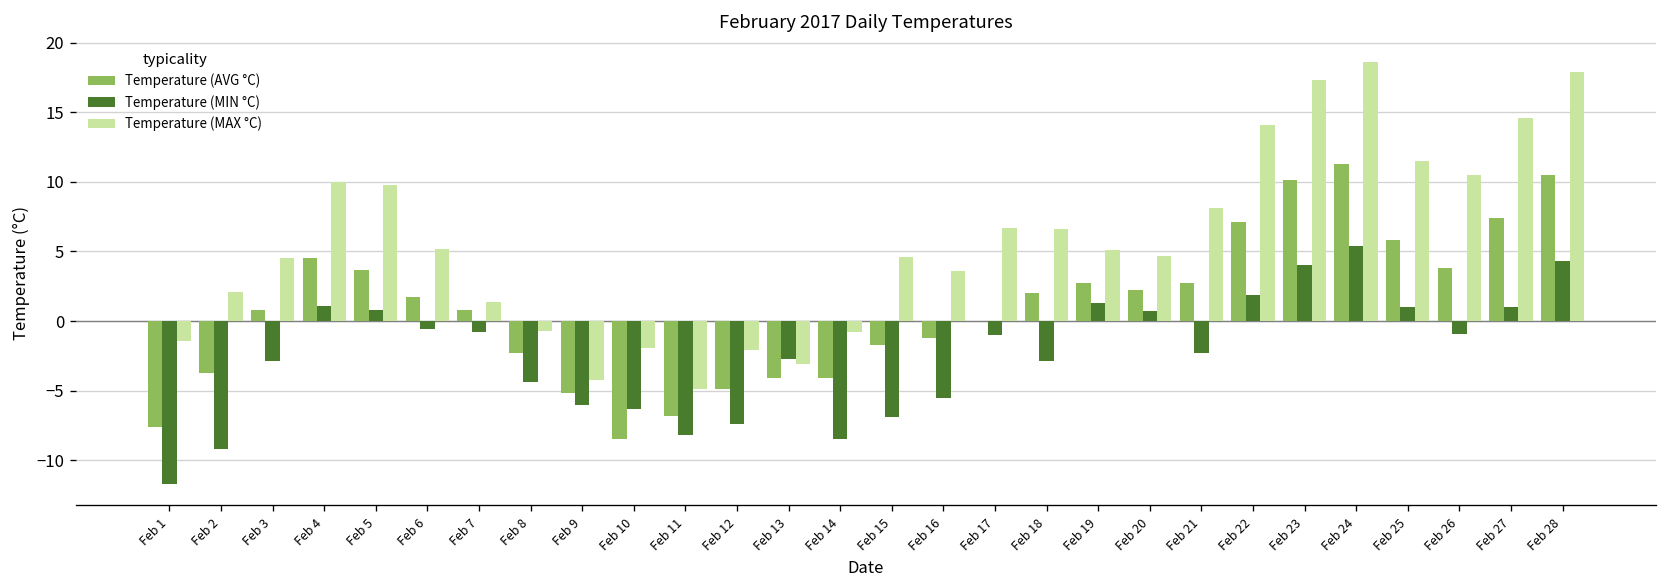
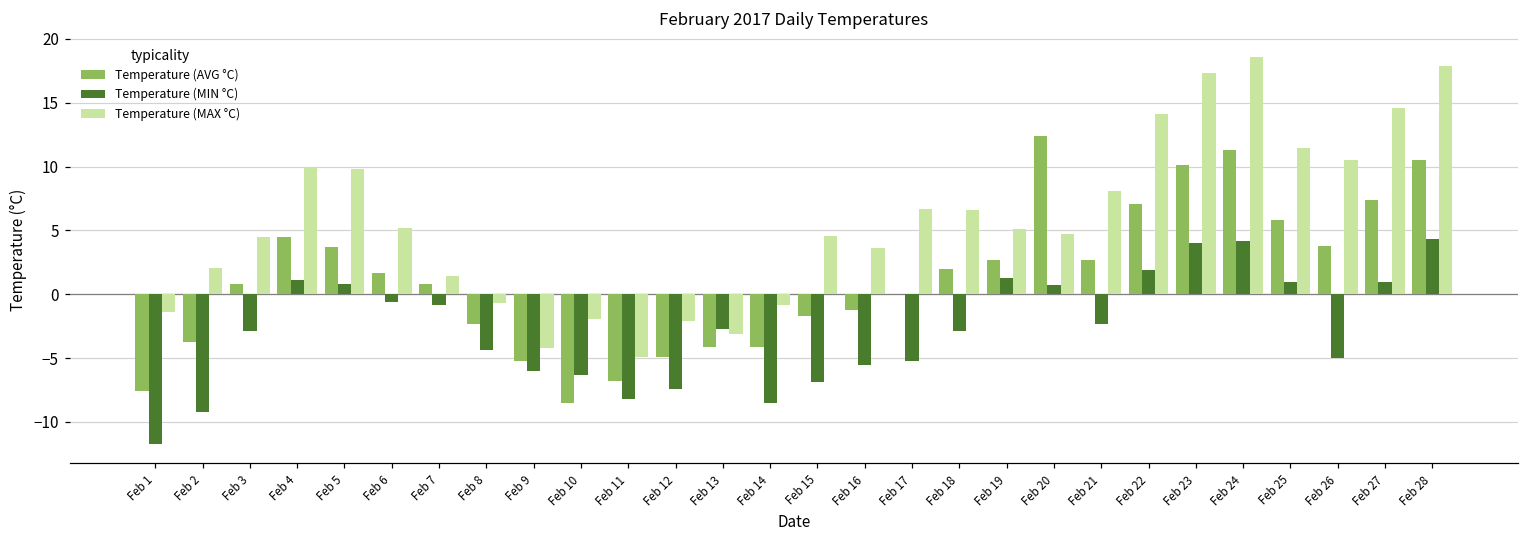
  {
    "Temperature (AVG °C)": {
      "Feb 1": -7.6,
      "Feb 2": -3.7,
      "Feb 3": 0.8,
      "Feb 4": 4.5,
      "Feb 5": 3.7,
      "Feb 6": 1.7,
      "Feb 7": 0.8,
      "Feb 8": -2.3,
      "Feb 9": -5.2,
      "Feb 10": -8.5,
      "Feb 11": -6.8,
      "Feb 12": -4.9,
      "Feb 13": -4.1,
      "Feb 14": -4.1,
      "Feb 15": -1.7,
      "Feb 16": -1.2,
      "Feb 17": 0.0,
      "Feb 18": 2.0,
      "Feb 19": 2.7,
-     "Feb 20": 2.2,
+     "Feb 20": 12.4,
      "Feb 21": 2.7,
      "Feb 22": 7.1,
      "Feb 23": 10.1,
      "Feb 24": 11.3,
      "Feb 25": 5.8,
      "Feb 26": 3.8,
      "Feb 27": 7.4,
      "Feb 28": 10.5
    },
    "Temperature (MIN °C)": {
      "Feb 1": -11.7,
      "Feb 2": -9.2,
      "Feb 3": -2.9,
      "Feb 4": 1.1,
      "Feb 5": 0.8,
      "Feb 6": -0.6,
      "Feb 7": -0.8,
      "Feb 8": -4.4,
      "Feb 9": -6.0,
      "Feb 10": -6.3,
      "Feb 11": -8.2,
      "Feb 12": -7.4,
      "Feb 13": -2.7,
      "Feb 14": -8.5,
      "Feb 15": -6.9,
      "Feb 16": -5.5,
-     "Feb 17": -1.0,
+     "Feb 17": -5.2,
      "Feb 18": -2.9,
      "Feb 19": 1.3,
      "Feb 20": 0.7,
      "Feb 21": -2.3,
      "Feb 22": 1.9,
      "Feb 23": 4.0,
-     "Feb 24": 5.4,
+     "Feb 24": 4.2,
      "Feb 25": 1.0,
-     "Feb 26": -0.9,
+     "Feb 26": -5.0,
      "Feb 27": 1.0,
      "Feb 28": 4.3
    },
    "Temperature (MAX °C)": {
      "Feb 1": -1.4,
      "Feb 2": 2.1,
      "Feb 3": 4.5,
      "Feb 4": 10.0,
      "Feb 5": 9.8,
      "Feb 6": 5.2,
      "Feb 7": 1.4,
      "Feb 8": -0.7,
      "Feb 9": -4.2,
      "Feb 10": -1.9,
      "Feb 11": -4.9,
      "Feb 12": -2.1,
      "Feb 13": -3.1,
      "Feb 14": -0.8,
      "Feb 15": 4.6,
      "Feb 16": 3.6,
      "Feb 17": 6.7,
      "Feb 18": 6.6,
      "Feb 19": 5.1,
      "Feb 20": 4.7,
      "Feb 21": 8.1,
      "Feb 22": 14.1,
      "Feb 23": 17.3,
      "Feb 24": 18.6,
      "Feb 25": 11.5,
      "Feb 26": 10.5,
      "Feb 27": 14.6,
      "Feb 28": 17.9
    }
  }
